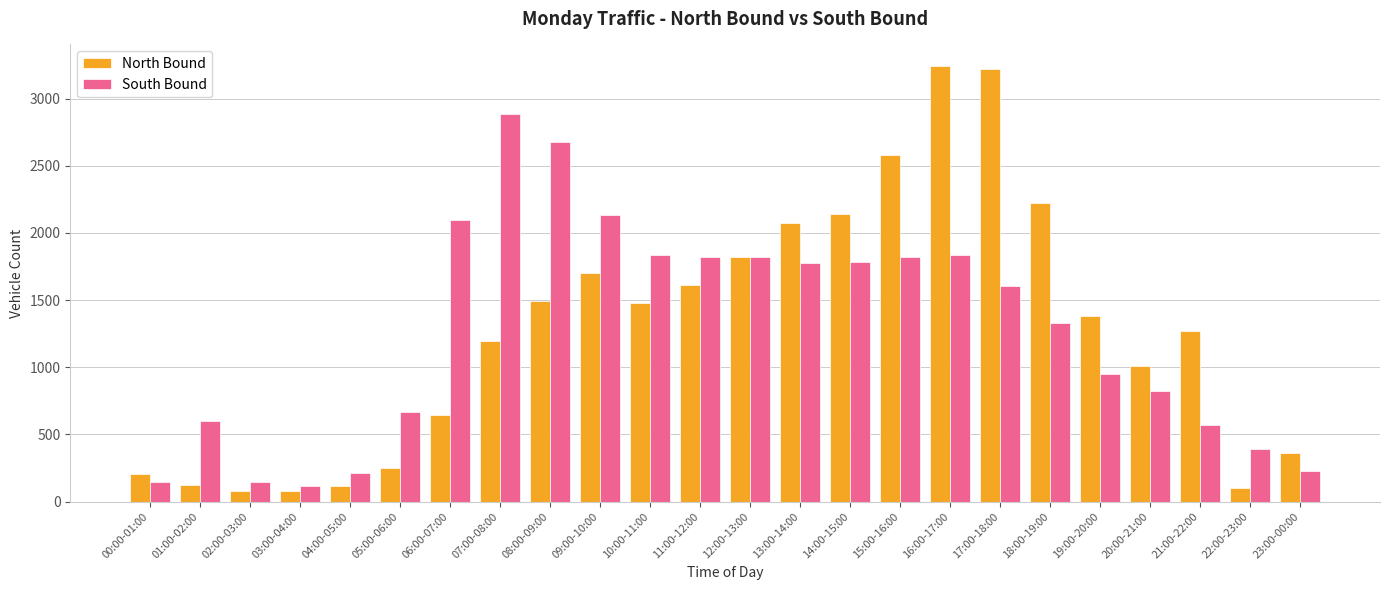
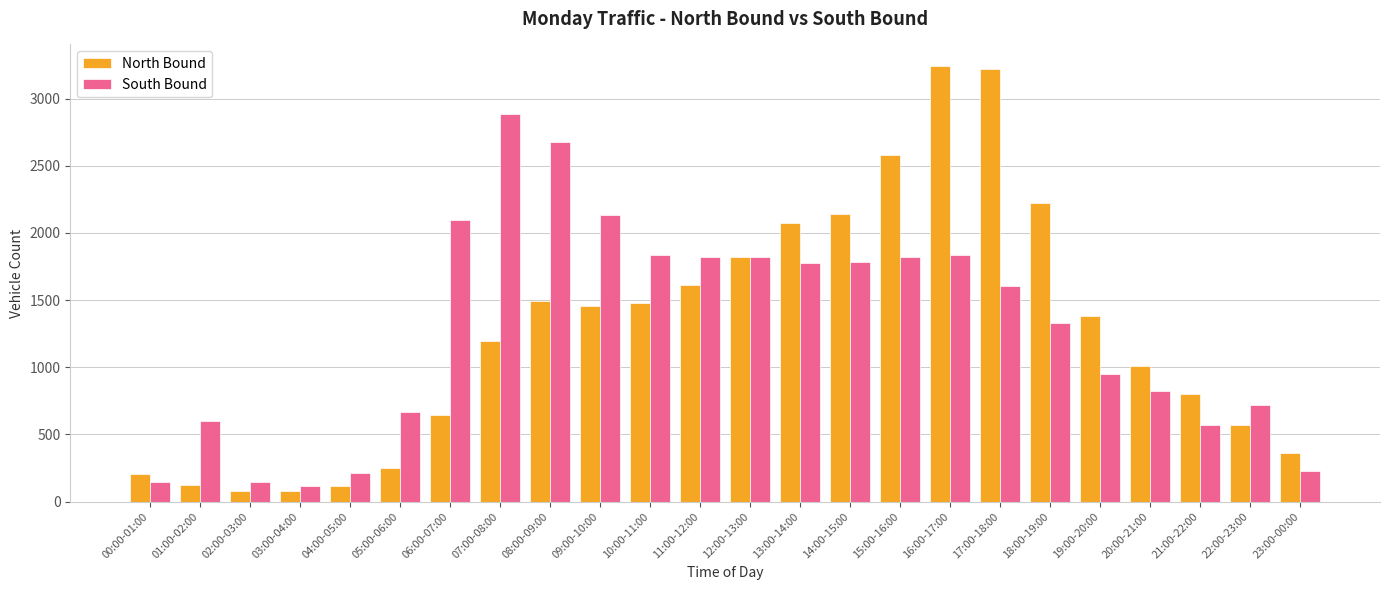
  {
    "North Bound": {
      "00:00-01:00": 200,
      "01:00-02:00": 120,
      "02:00-03:00": 80,
      "03:00-04:00": 80,
      "04:00-05:00": 120,
      "05:00-06:00": 250,
      "06:00-07:00": 640,
      "07:00-08:00": 1200,
      "08:00-09:00": 1490,
-     "09:00-10:00": 1700,
+     "09:00-10:00": 1460,
      "10:00-11:00": 1480,
      "11:00-12:00": 1610,
      "12:00-13:00": 1820,
      "13:00-14:00": 2080,
      "14:00-15:00": 2140,
      "15:00-16:00": 2580,
      "16:00-17:00": 3240,
      "17:00-18:00": 3220,
      "18:00-19:00": 2220,
      "19:00-20:00": 1380,
      "20:00-21:00": 1010,
-     "21:00-22:00": 1270,
-     "22:00-23:00": 100,
+     "21:00-22:00": 800,
+     "22:00-23:00": 570,
      "23:00-00:00": 360
    },
    "South Bound": {
      "00:00-01:00": 140,
      "01:00-02:00": 600,
      "02:00-03:00": 150,
      "03:00-04:00": 110,
      "04:00-05:00": 210,
      "05:00-06:00": 660,
      "06:00-07:00": 2090,
      "07:00-08:00": 2880,
      "08:00-09:00": 2680,
      "09:00-10:00": 2130,
      "10:00-11:00": 1840,
      "11:00-12:00": 1820,
      "12:00-13:00": 1820,
      "13:00-14:00": 1780,
      "14:00-15:00": 1790,
      "15:00-16:00": 1820,
      "16:00-17:00": 1830,
      "17:00-18:00": 1610,
      "18:00-19:00": 1330,
      "19:00-20:00": 950,
      "20:00-21:00": 820,
      "21:00-22:00": 570,
-     "22:00-23:00": 390,
+     "22:00-23:00": 720,
      "23:00-00:00": 230
    }
  }
